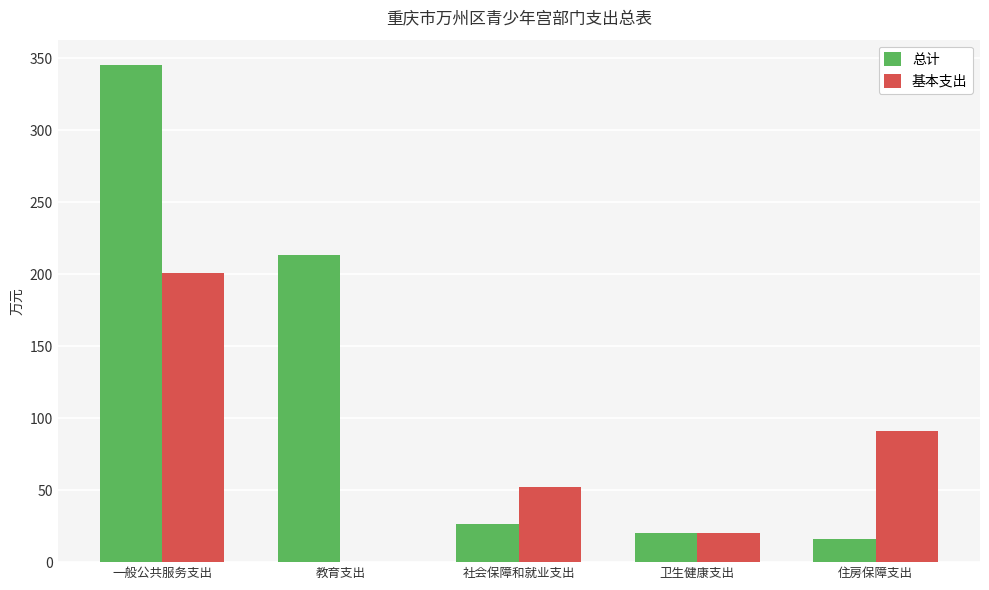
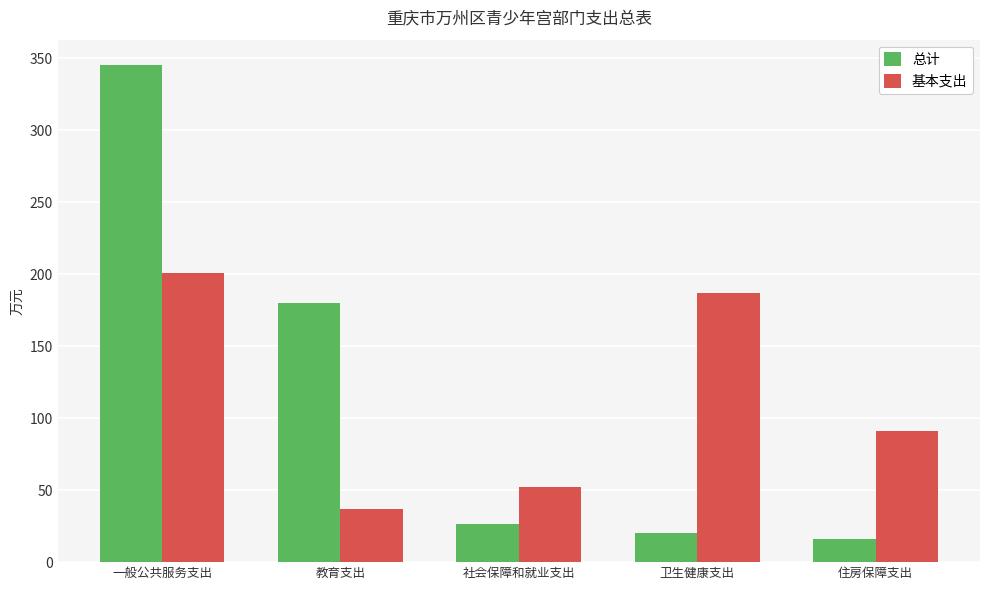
  {
    "总计": {
      "一般公共服务支出": 346,
-     "教育支出": 213,
+     "教育支出": 180,
      "社会保障和就业支出": 27,
      "卫生健康支出": 20,
      "住房保障支出": 16
    },
    "基本支出": {
      "一般公共服务支出": 201,
-     "教育支出": 0,
+     "教育支出": 37,
      "社会保障和就业支出": 52,
-     "卫生健康支出": 20,
+     "卫生健康支出": 187,
      "住房保障支出": 91
    }
  }
